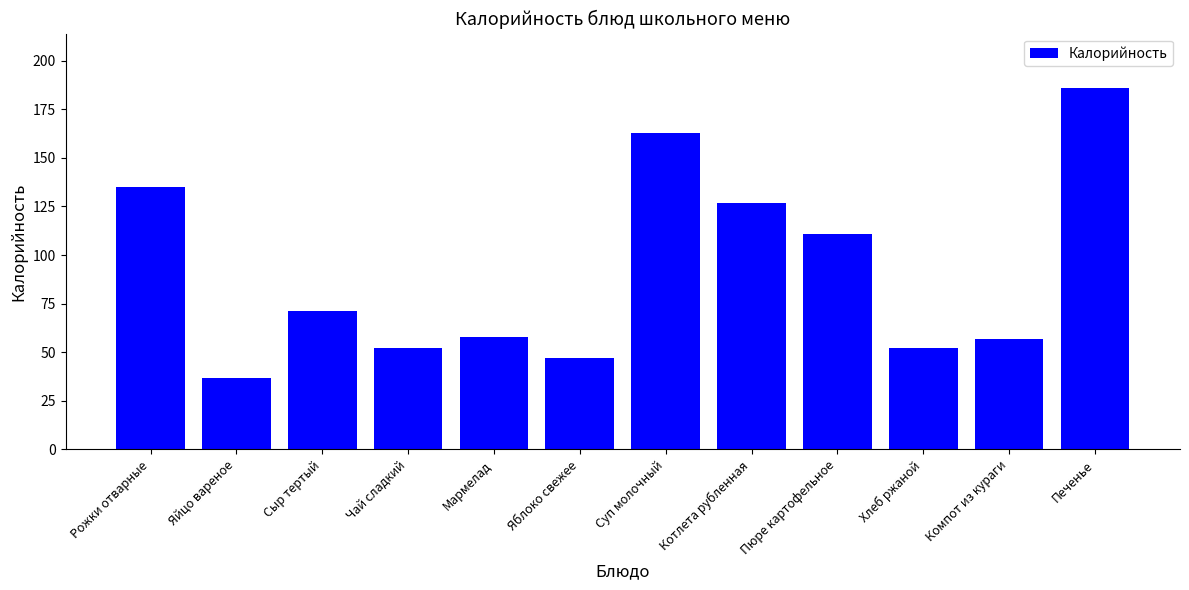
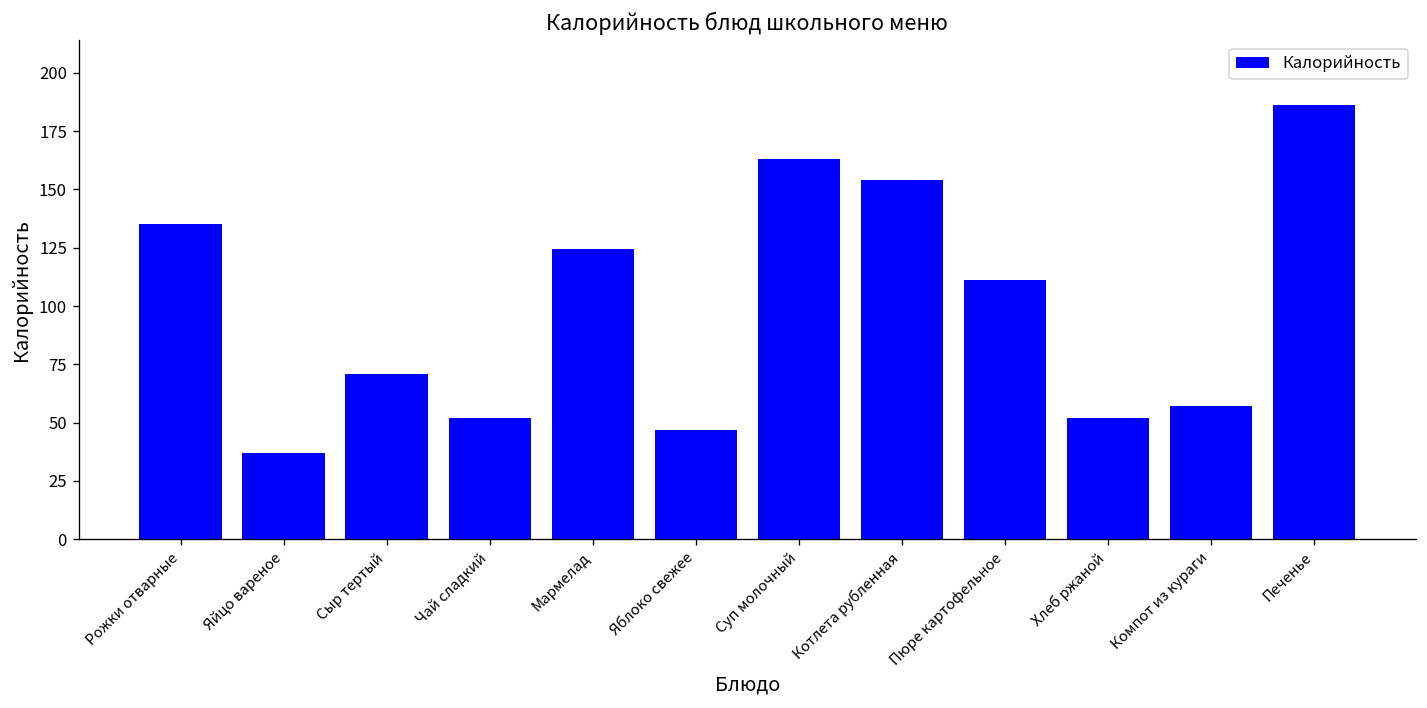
  {
    "Рожки отварные": 135,
    "Яйцо вареное": 37,
    "Сыр тертый": 71,
    "Чай сладкий": 52,
-   "Мармелад": 58,
+   "Мармелад": 124,
    "Яблоко свежее": 47,
    "Суп молочный": 163,
-   "Котлета рубленная": 127,
+   "Котлета рубленная": 154,
    "Пюре картофельное": 111,
    "Хлеб ржаной": 52,
    "Компот из кураги": 57,
    "Печенье": 186
  }
